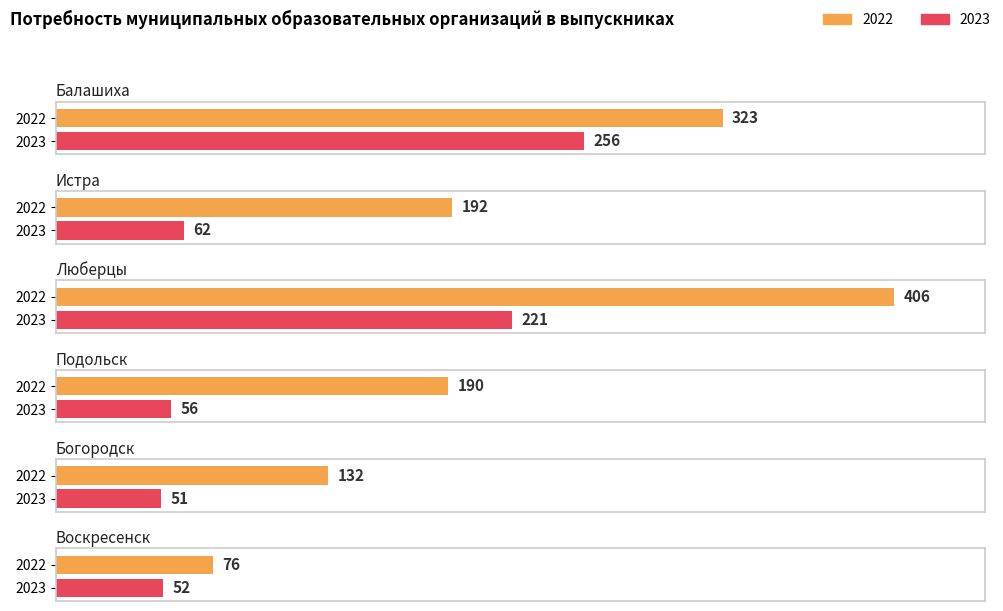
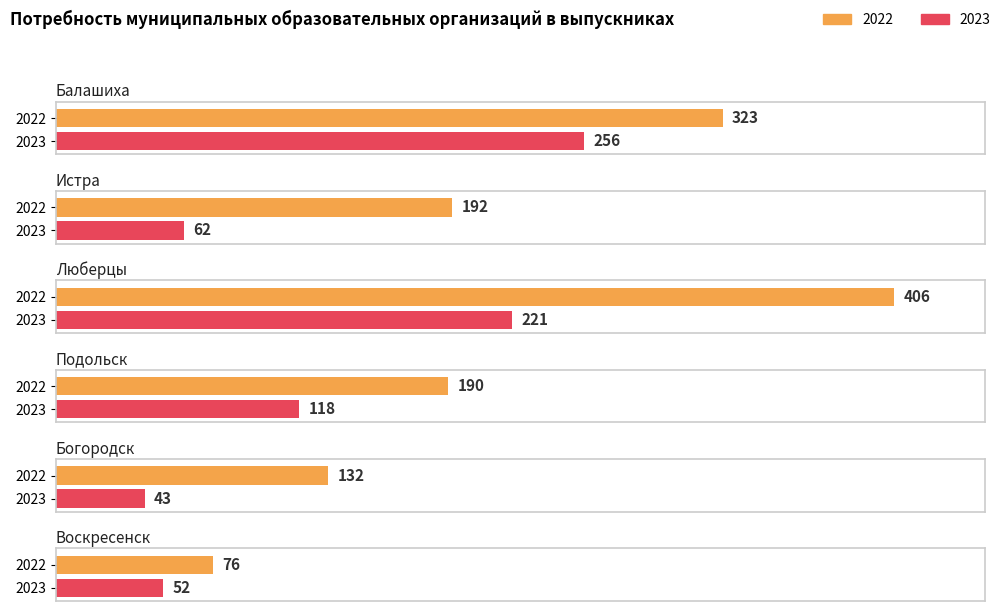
  {
    "Балашиха": {
      "2022": 323,
      "2023": 256
    },
    "Истра": {
      "2022": 192,
      "2023": 62
    },
    "Люберцы": {
      "2022": 406,
      "2023": 221
    },
    "Подольск": {
      "2022": 190,
-     "2023": 56
+     "2023": 118
    },
    "Богородск": {
      "2022": 132,
-     "2023": 51
+     "2023": 43
    },
    "Воскресенск": {
      "2022": 76,
      "2023": 52
    }
  }
